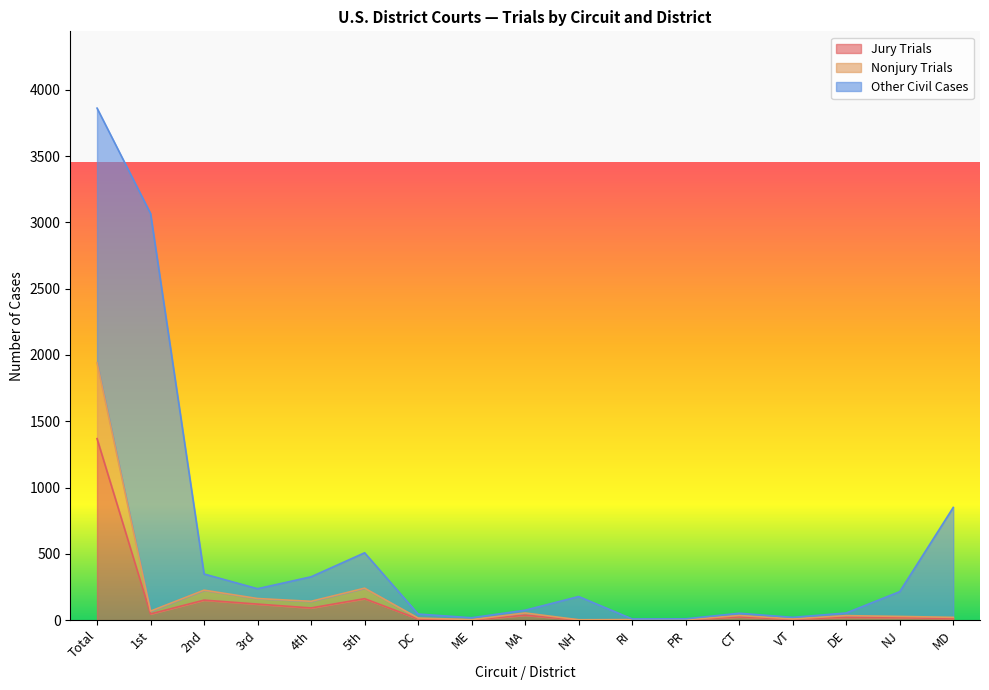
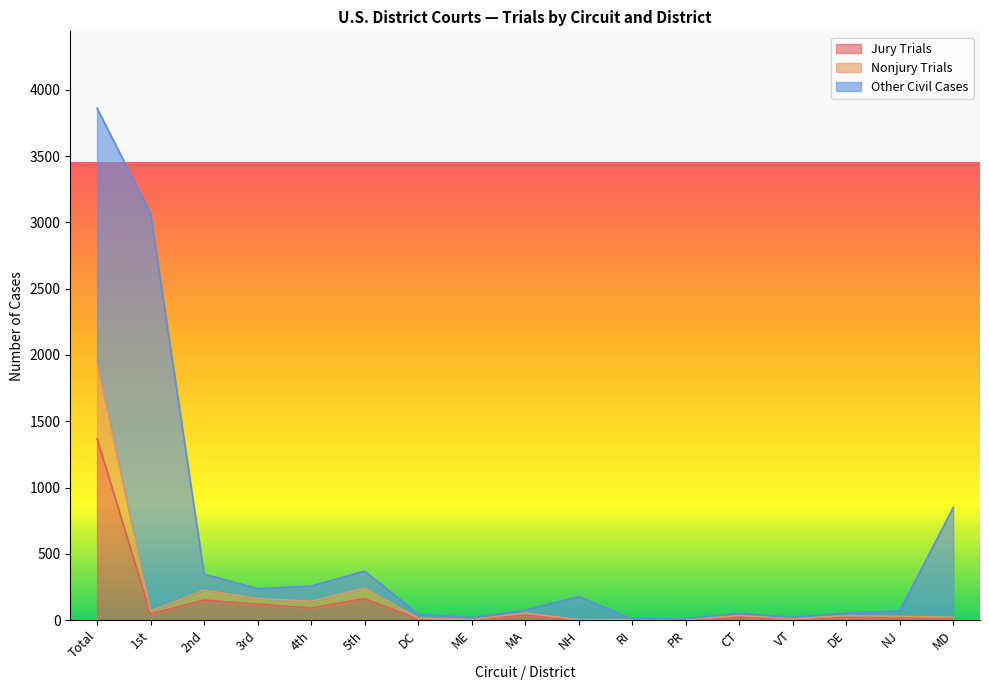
  {
    "Other Civil Cases": {
      "Total": 1920,
      "1st": 3000,
      "2nd": 120,
      "3rd": 70,
-     "4th": 190,
-     "5th": 270,
+     "4th": 120,
+     "5th": 130,
      "DC": 30,
      "MA": 20,
      "NH": 180,
      "DE": 20,
-     "NJ": 190,
+     "NJ": 40,
      "MD": 830
    }
  }
